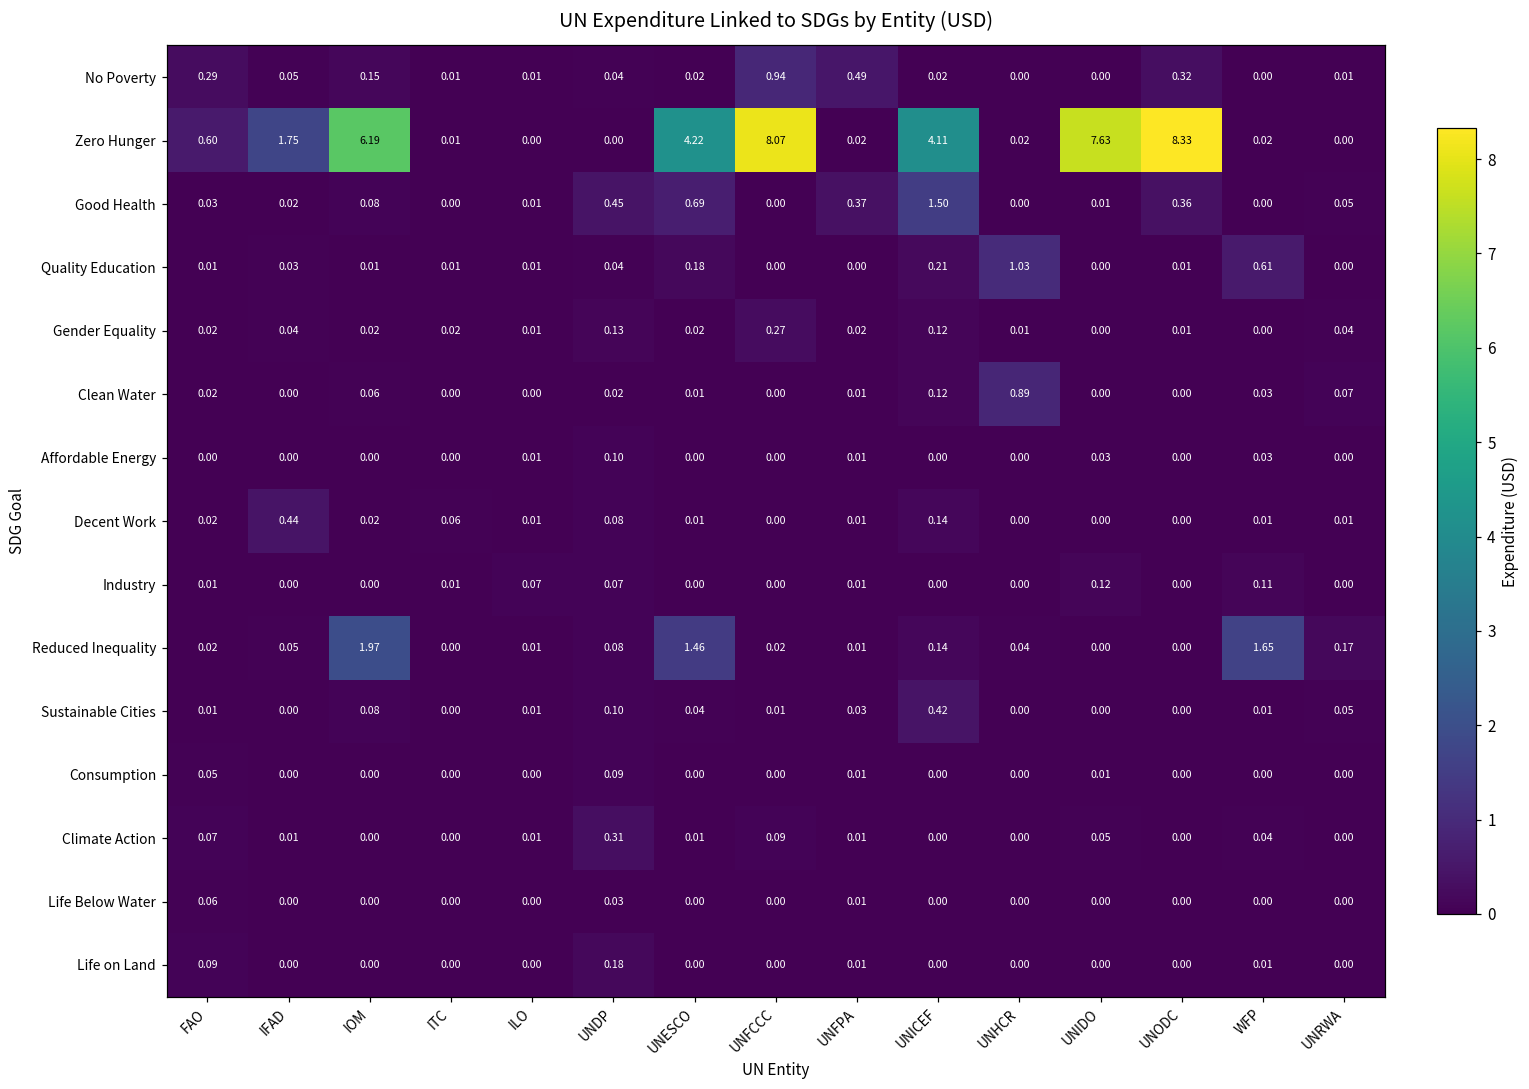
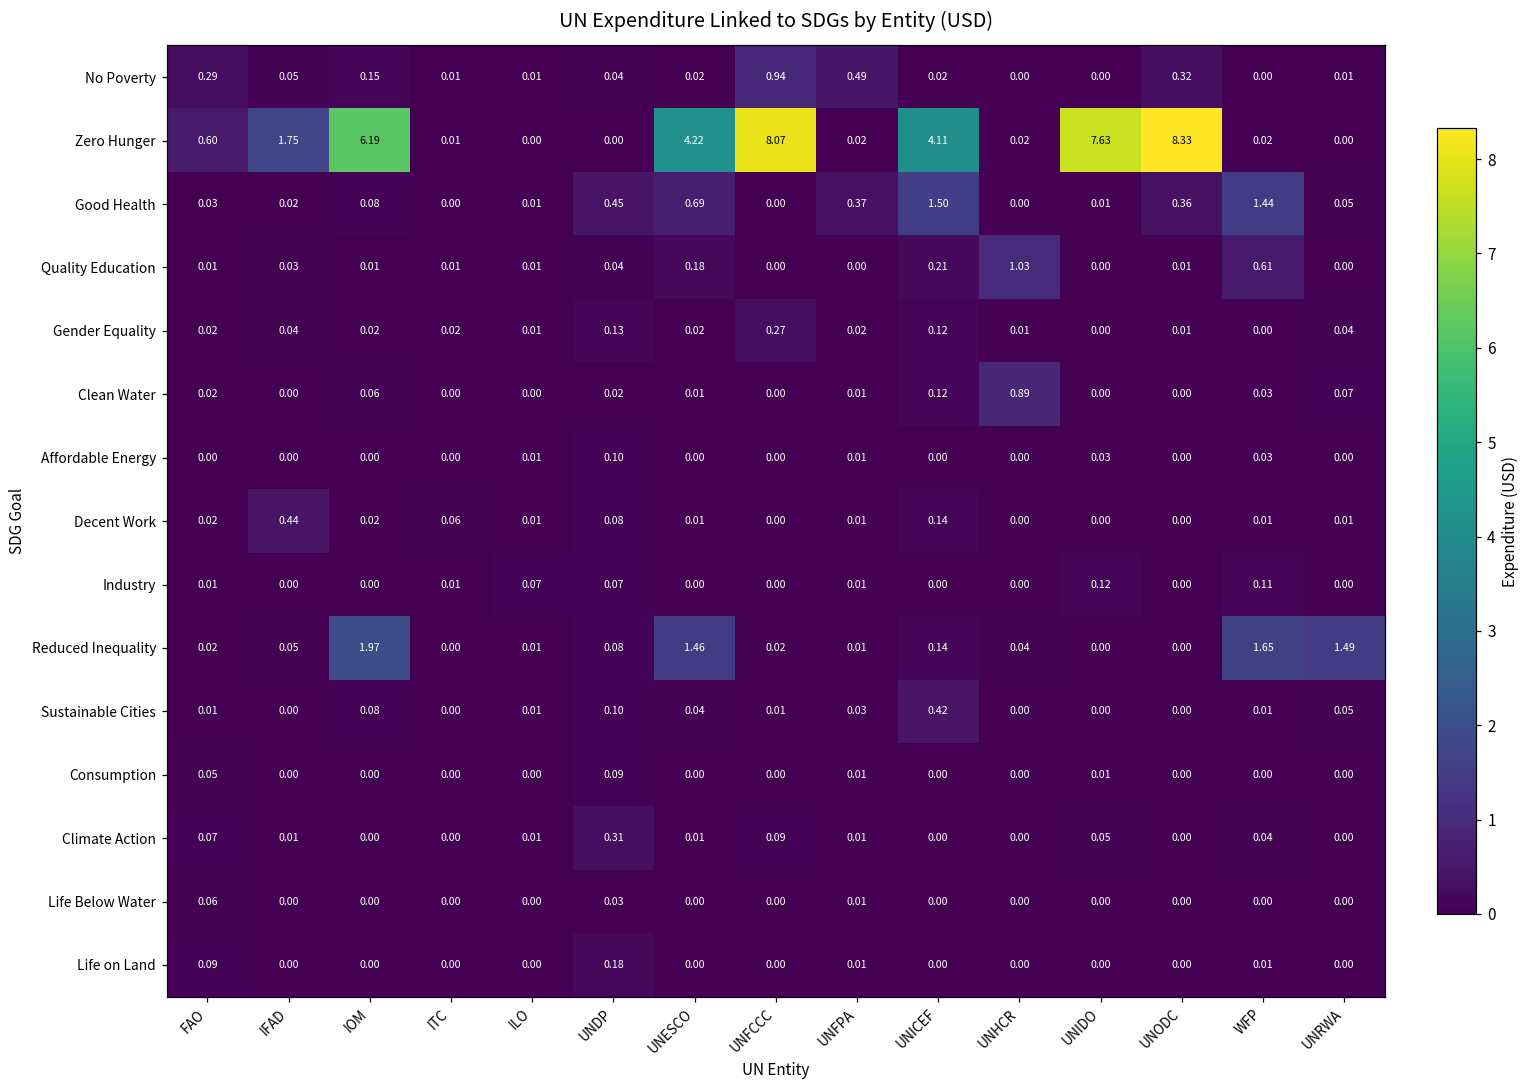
  {
    "Good Health": {
      "FAO": 0.03,
      "IFAD": 0.02,
      "IOM": 0.08,
      "ITC": 0.00,
      "ILO": 0.01,
      "UNDP": 0.45,
      "UNESCO": 0.69,
      "UNFCCC": 0.00,
      "UNFPA": 0.37,
      "UNICEF": 1.50,
      "UNHCR": 0.00,
      "UNIDO": 0.01,
      "UNODC": 0.36,
-     "WFP": 0.00,
+     "WFP": 1.44,
      "UNRWA": 0.05
    },
    "Reduced Inequality": {
      "FAO": 0.02,
      "IFAD": 0.05,
      "IOM": 1.97,
      "ITC": 0.00,
      "ILO": 0.01,
      "UNDP": 0.08,
      "UNESCO": 1.46,
      "UNFCCC": 0.02,
      "UNFPA": 0.01,
      "UNICEF": 0.14,
      "UNHCR": 0.04,
      "UNIDO": 0.00,
      "UNODC": 0.00,
      "WFP": 1.65,
-     "UNRWA": 0.17
+     "UNRWA": 1.49
    }
  }
